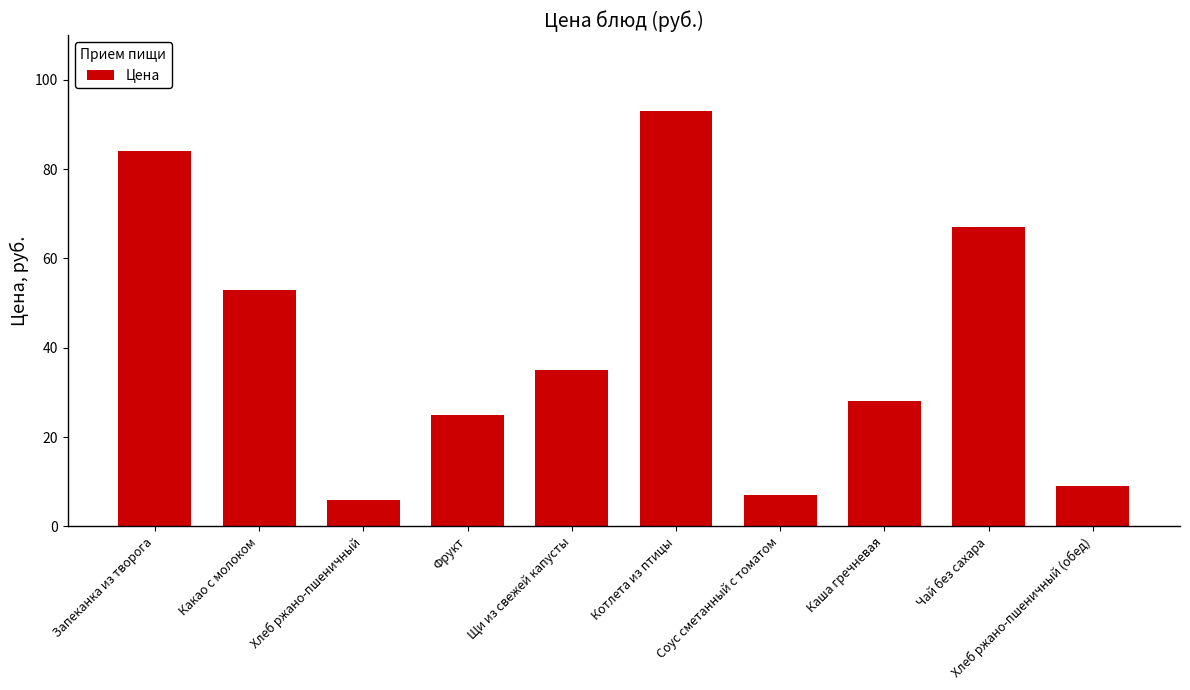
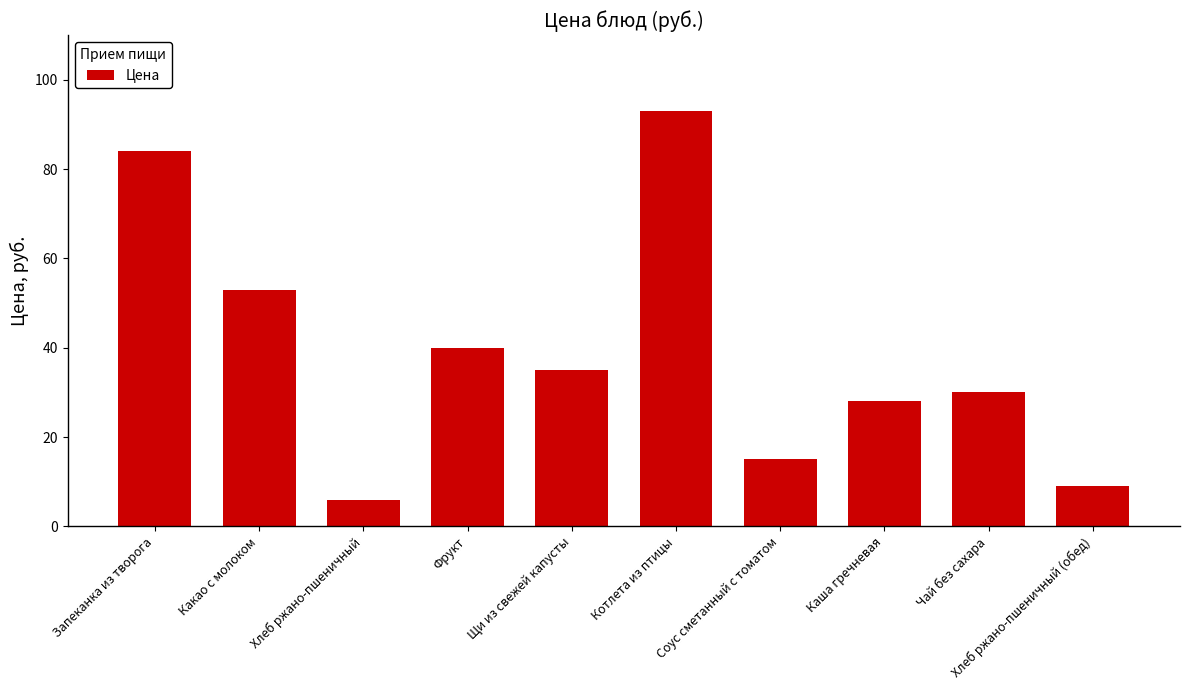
  {
    "Запеканка из творога": 84,
    "Какао с молоком": 53,
    "Хлеб ржано-пшеничный": 6,
-   "Фрукт": 25,
+   "Фрукт": 40,
    "Щи из свежей капусты": 35,
    "Котлета из птицы": 93,
-   "Соус сметанный с томатом": 7,
+   "Соус сметанный с томатом": 15,
    "Каша гречневая": 28,
-   "Чай без сахара": 67,
+   "Чай без сахара": 30,
    "Хлеб ржано-пшеничный (обед)": 9
  }
